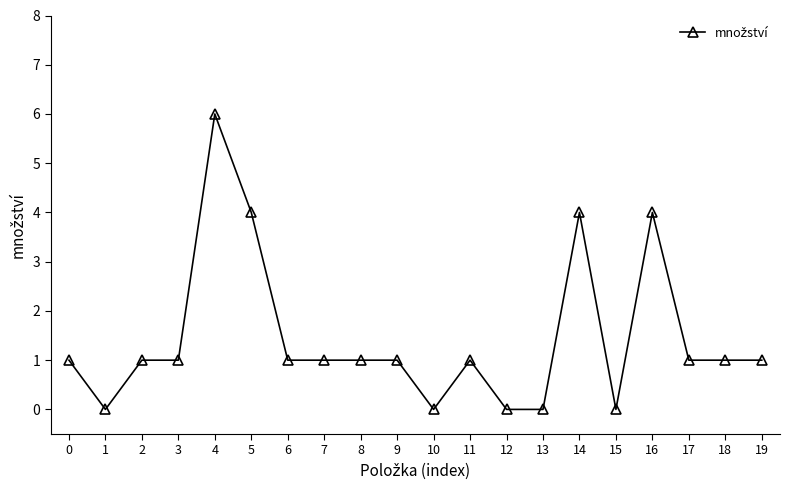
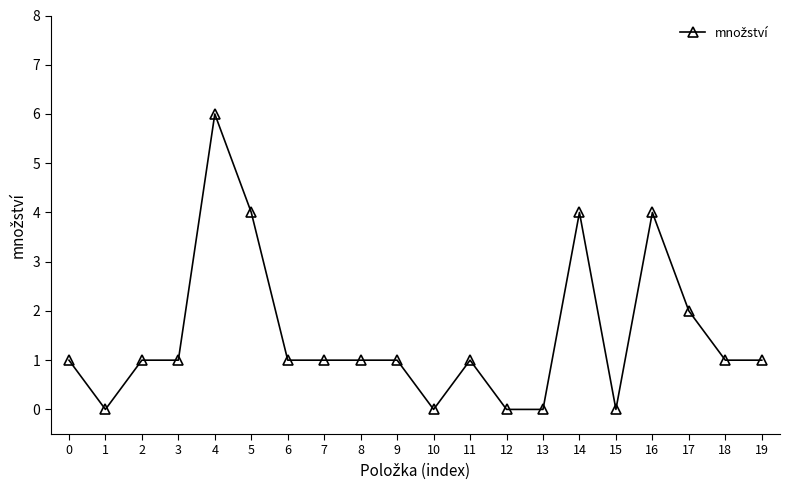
  {
    "0": 1,
    "1": 0,
    "2": 1,
    "3": 1,
    "4": 6,
    "5": 4,
    "6": 1,
    "7": 1,
    "8": 1,
    "9": 1,
    "10": 0,
    "11": 1,
    "12": 0,
    "13": 0,
    "14": 4,
    "15": 0,
    "16": 4,
-   "17": 1,
+   "17": 2,
    "18": 1,
    "19": 1
  }
